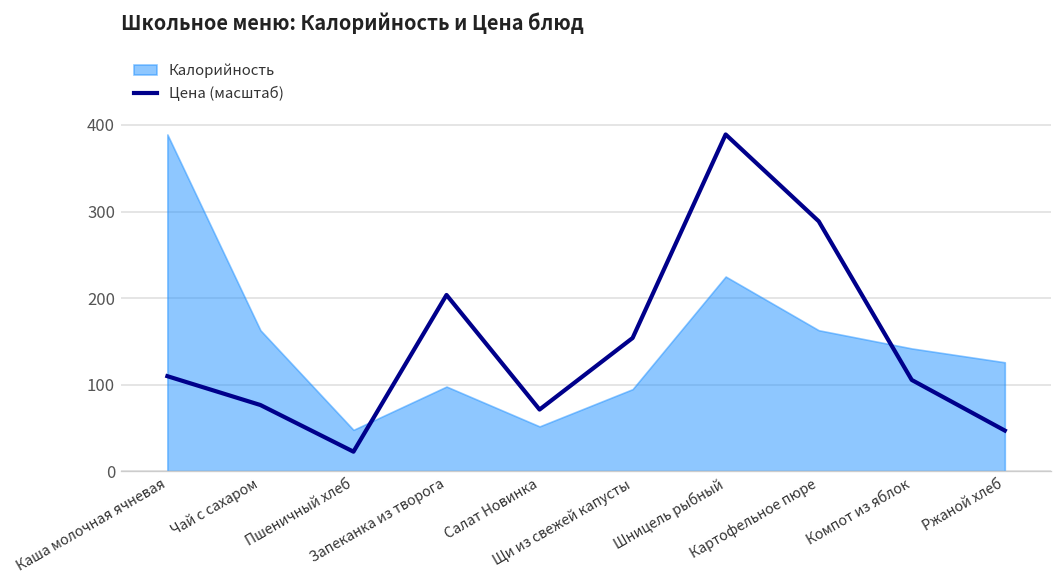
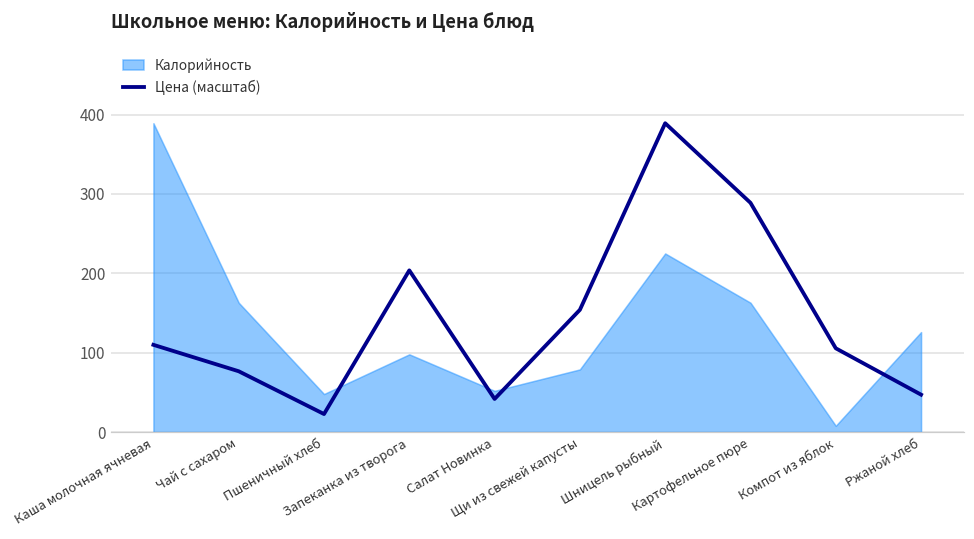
  {
    "Цена (масштаб)": {
      "Каша молочная ячневая": 110,
      "Чай с сахаром": 80,
      "Пшеничный хлеб": 20,
      "Запеканка из творога": 200,
-     "Салат Новинка": 70,
+     "Салат Новинка": 40,
      "Щи из свежей капусты": 150,
      "Шницель рыбный": 390,
      "Картофельное пюре": 290,
      "Компот из яблок": 110,
      "Ржаной хлеб": 50
    },
    "Калорийность": {
      "Каша молочная ячневая": 390,
      "Чай с сахаром": 160,
      "Пшеничный хлеб": 50,
      "Запеканка из творога": 100,
      "Салат Новинка": 50,
-     "Щи из свежей капусты": 100,
+     "Щи из свежей капусты": 80,
      "Шницель рыбный": 230,
      "Картофельное пюре": 160,
-     "Компот из яблок": 140,
+     "Компот из яблок": 10,
      "Ржаной хлеб": 130
    }
  }
